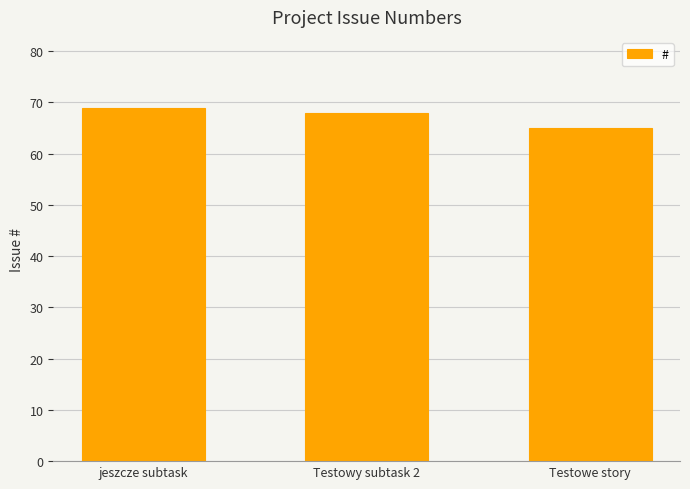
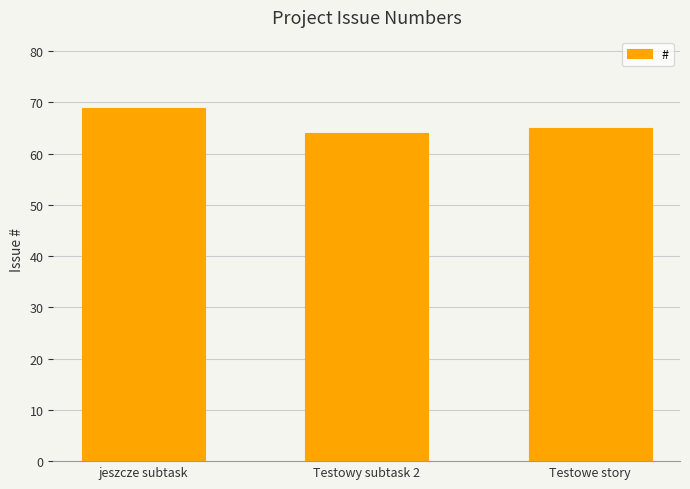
  {
    "jeszcze subtask": 69,
-   "Testowy subtask 2": 68,
+   "Testowy subtask 2": 64,
    "Testowe story": 65
  }
